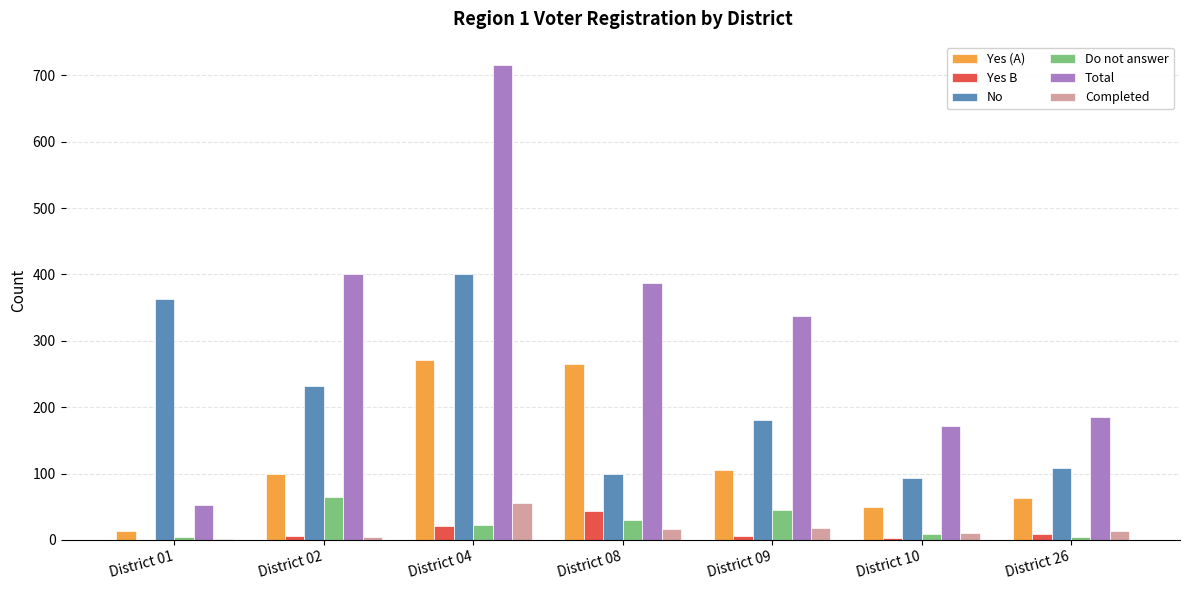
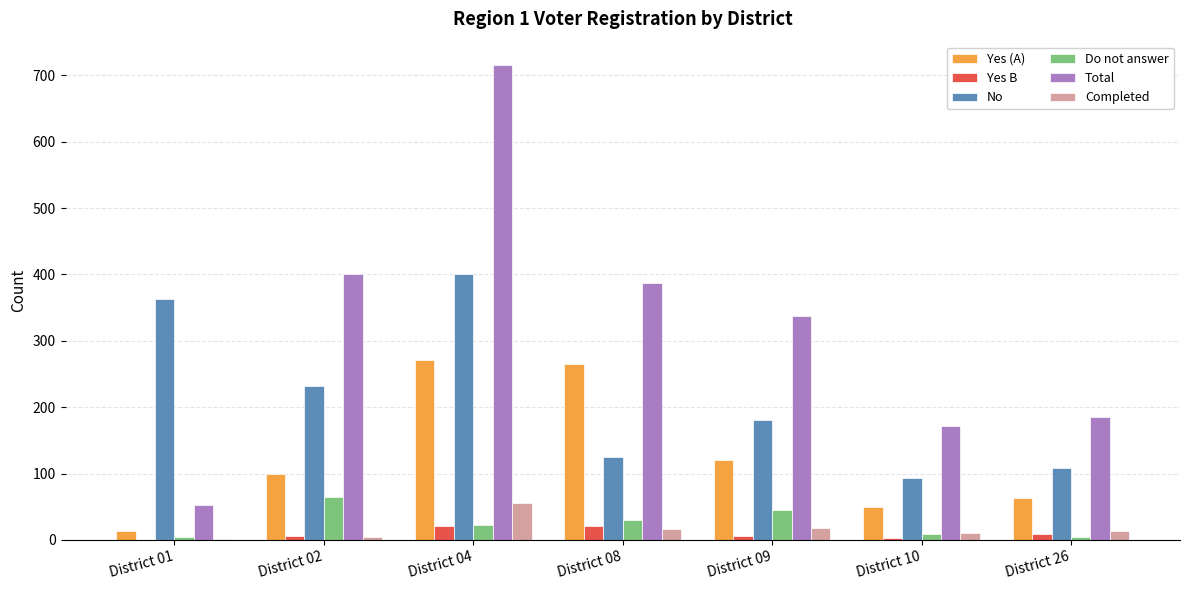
  {
    "Yes (A)": {
      "District 01": 10,
      "District 02": 100,
      "District 04": 270,
      "District 08": 270,
-     "District 09": 110,
+     "District 09": 120,
      "District 10": 50,
      "District 26": 60
    },
    "Yes B": {
      "District 01": 0,
      "District 02": 10,
      "District 04": 20,
-     "District 08": 40,
+     "District 08": 20,
      "District 09": 10,
      "District 26": 10
    },
    "No": {
      "District 01": 360,
      "District 02": 230,
      "District 04": 400,
-     "District 08": 100,
+     "District 08": 130,
      "District 09": 180,
      "District 10": 90,
      "District 26": 110
    },
    "Do not answer": {
      "District 01": 10,
      "District 02": 60,
      "District 04": 20,
      "District 08": 30,
      "District 09": 50,
      "District 10": 10,
      "District 26": 10
    },
    "Total": {
      "District 01": 50,
      "District 02": 400,
      "District 04": 720,
      "District 08": 390,
      "District 09": 340,
      "District 10": 170,
      "District 26": 190
    },
    "Completed": {
      "District 02": 10,
      "District 04": 60,
      "District 08": 20,
      "District 09": 20,
      "District 10": 10,
      "District 26": 10
    }
  }
